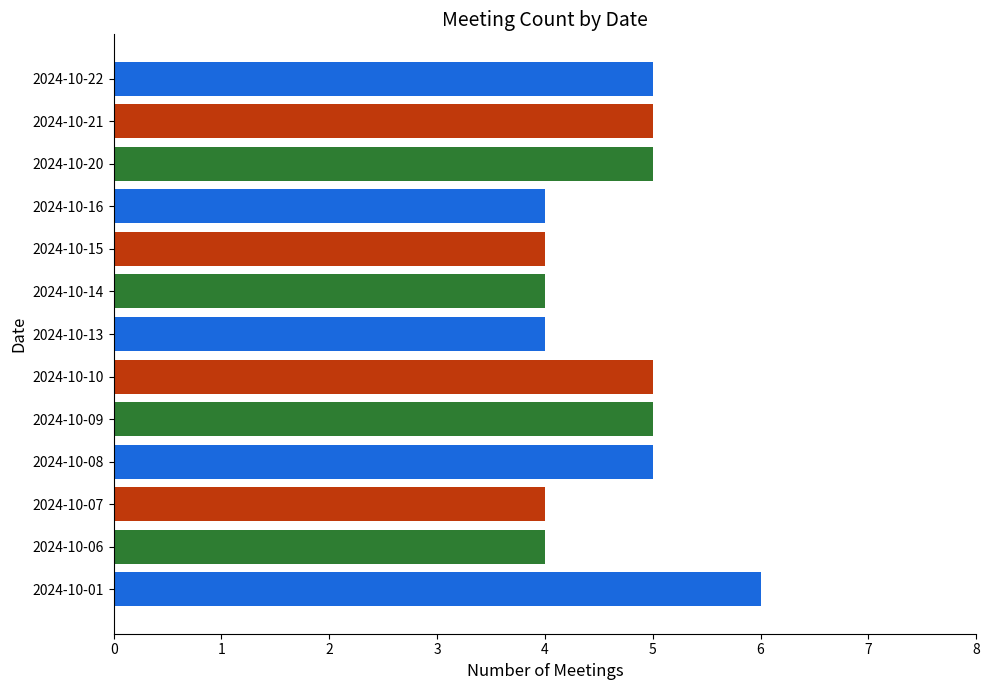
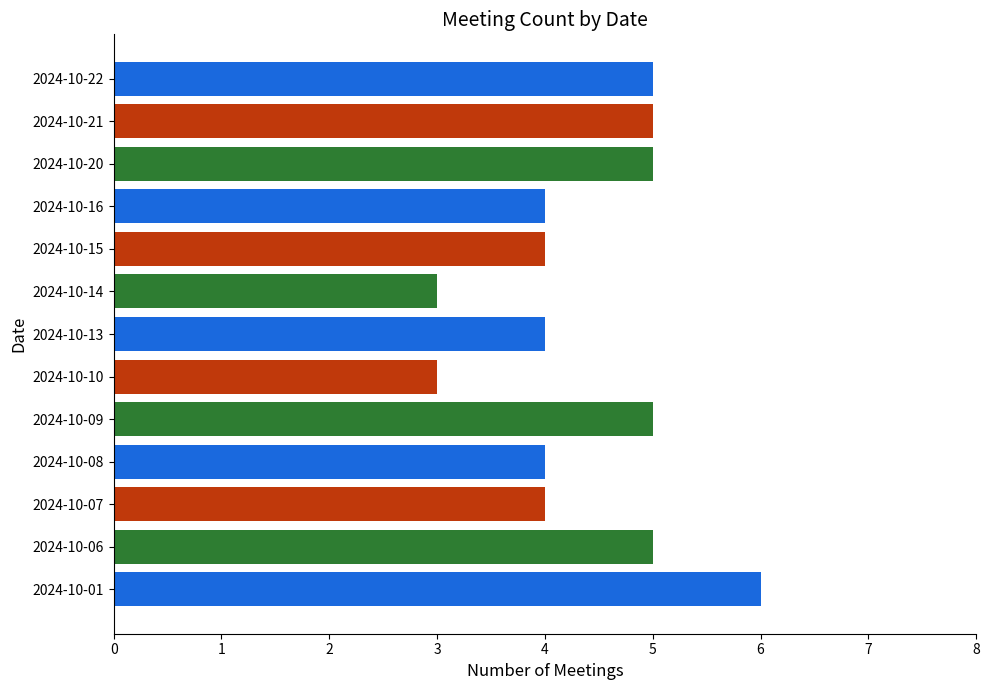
  {
    "2024-10-22": 5,
    "2024-10-21": 5,
    "2024-10-20": 5,
    "2024-10-16": 4,
    "2024-10-15": 4,
-   "2024-10-14": 4,
+   "2024-10-14": 3,
    "2024-10-13": 4,
-   "2024-10-10": 5,
+   "2024-10-10": 3,
    "2024-10-09": 5,
-   "2024-10-08": 5,
+   "2024-10-08": 4,
    "2024-10-07": 4,
-   "2024-10-06": 4,
+   "2024-10-06": 5,
    "2024-10-01": 6
  }
